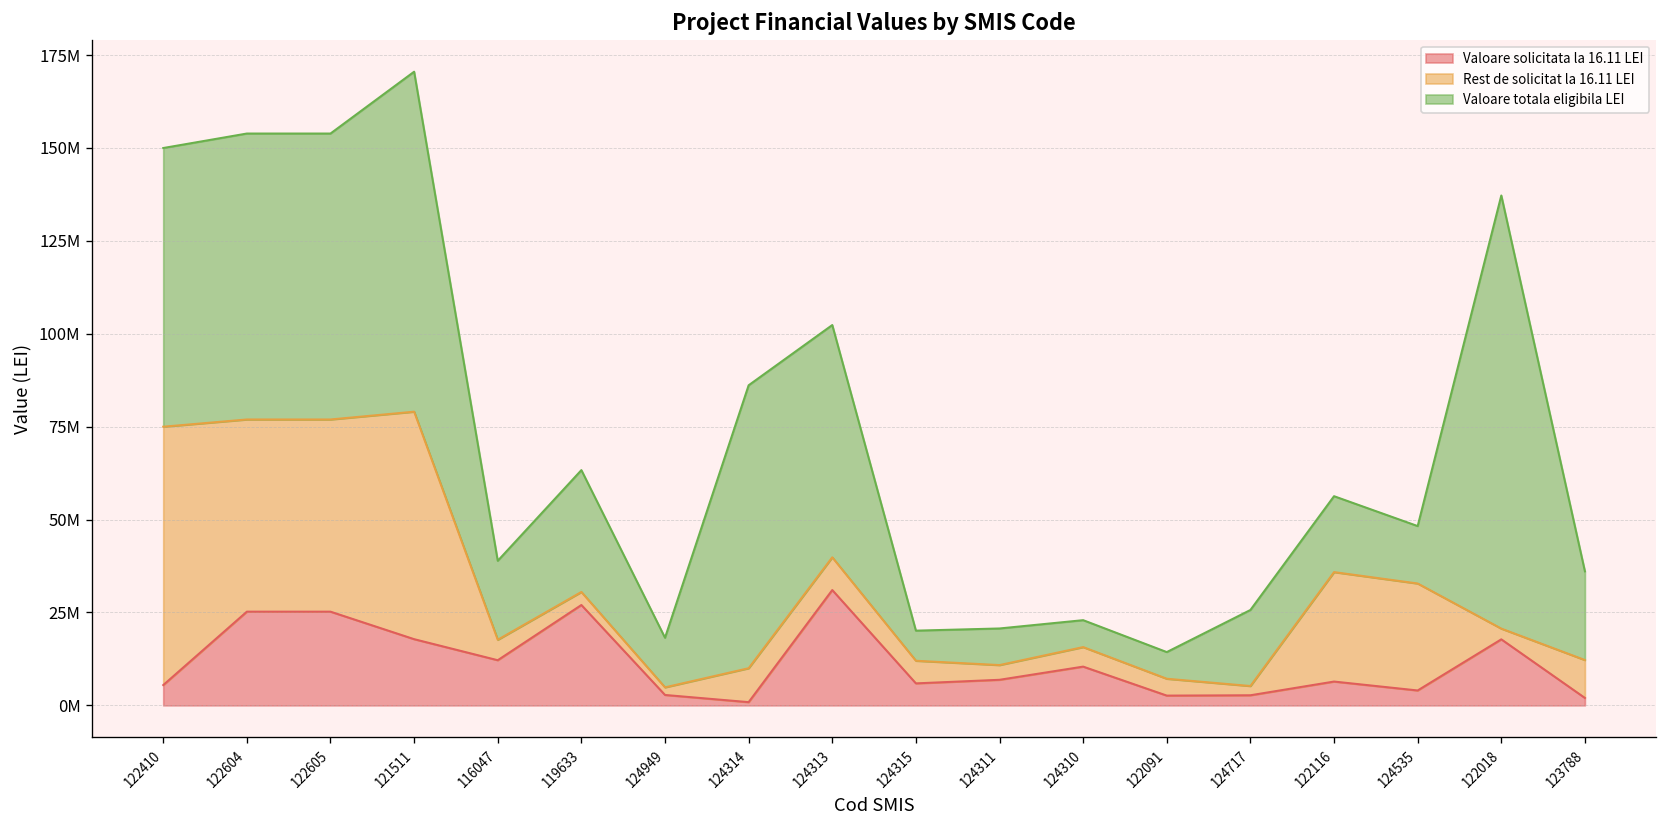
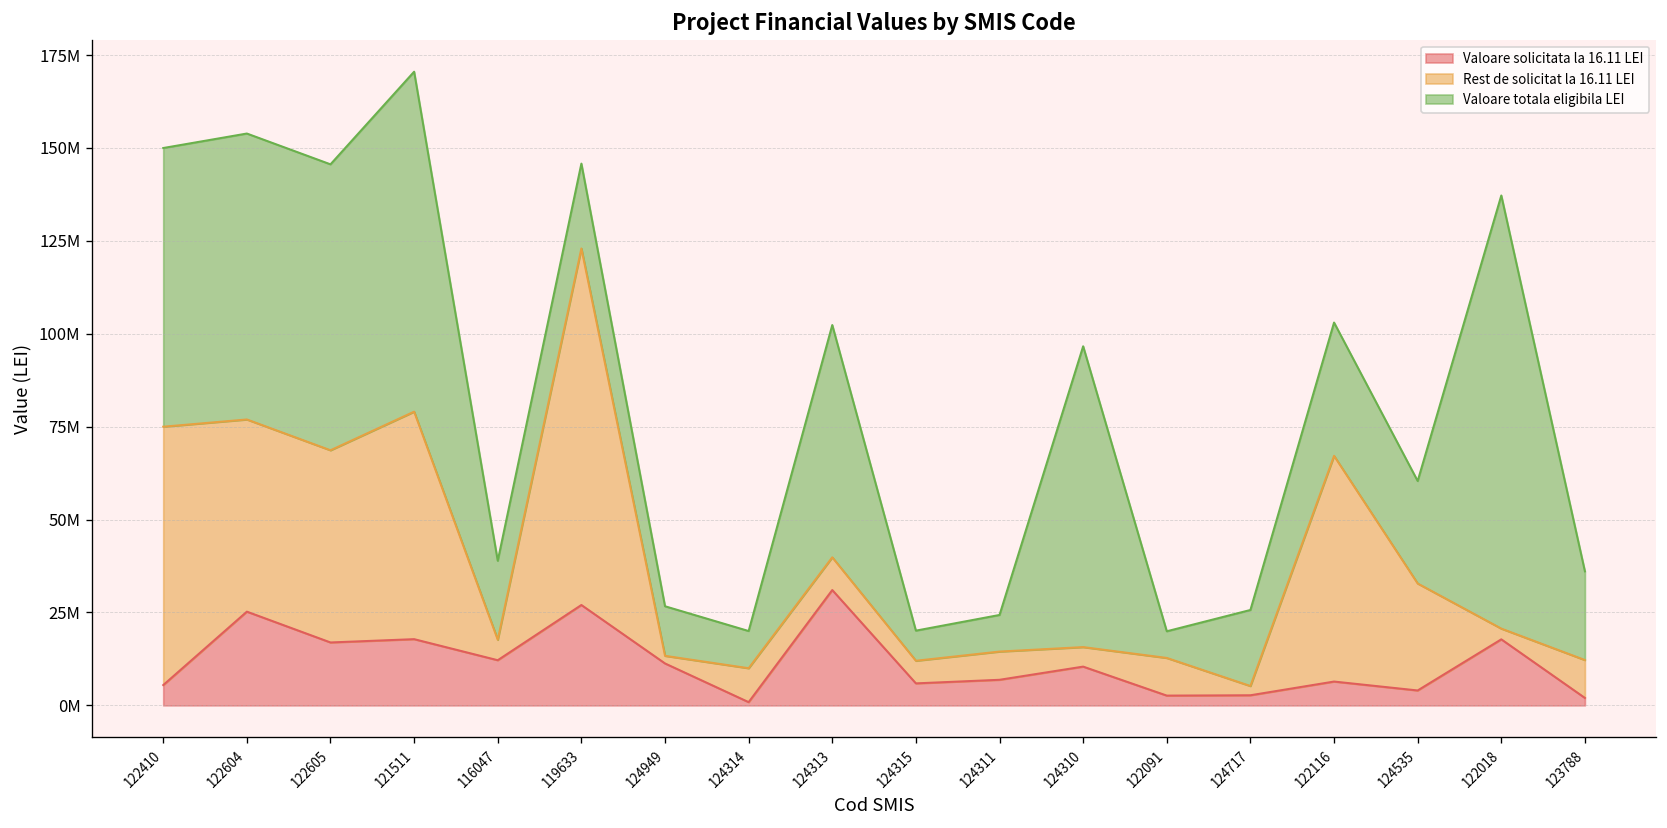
  {
    "Valoare solicitata la 16.11 LEI": {
      "122410": 5000000,
      "122604": 25000000,
-     "122605": 25000000,
+     "122605": 17000000,
      "121511": 18000000,
      "116047": 12000000,
      "119633": 27000000,
-     "124949": 3000000,
+     "124949": 11000000,
      "124314": 1000000,
      "124313": 31000000,
      "124315": 6000000,
      "124311": 7000000,
      "124310": 10000000,
      "122091": 3000000,
      "124717": 3000000,
      "122116": 6000000,
      "124535": 4000000,
      "122018": 18000000,
      "123788": 2000000
    },
    "Rest de solicitat la 16.11 LEI": {
      "122410": 70000000,
      "122604": 52000000,
      "122605": 52000000,
      "121511": 61000000,
      "116047": 6000000,
-     "119633": 4000000,
+     "119633": 96000000,
      "124949": 2000000,
      "124314": 9000000,
      "124313": 9000000,
      "124315": 6000000,
-     "124311": 4000000,
+     "124311": 8000000,
      "124310": 5000000,
-     "122091": 5000000,
+     "122091": 10000000,
      "124717": 2000000,
-     "122116": 29000000,
+     "122116": 61000000,
      "124535": 29000000,
      "122018": 3000000,
      "123788": 10000000
    },
    "Valoare totala eligibila LEI": {
      "122410": 75000000,
      "122604": 77000000,
      "122605": 77000000,
      "121511": 91000000,
      "116047": 21000000,
-     "119633": 33000000,
+     "119633": 23000000,
      "124949": 13000000,
-     "124314": 76000000,
+     "124314": 10000000,
      "124313": 63000000,
      "124315": 8000000,
      "124311": 10000000,
-     "124310": 7000000,
+     "124310": 81000000,
      "122091": 7000000,
      "124717": 20000000,
-     "122116": 20000000,
-     "124535": 15000000,
+     "122116": 36000000,
+     "124535": 28000000,
      "122018": 117000000,
      "123788": 24000000
    }
  }
